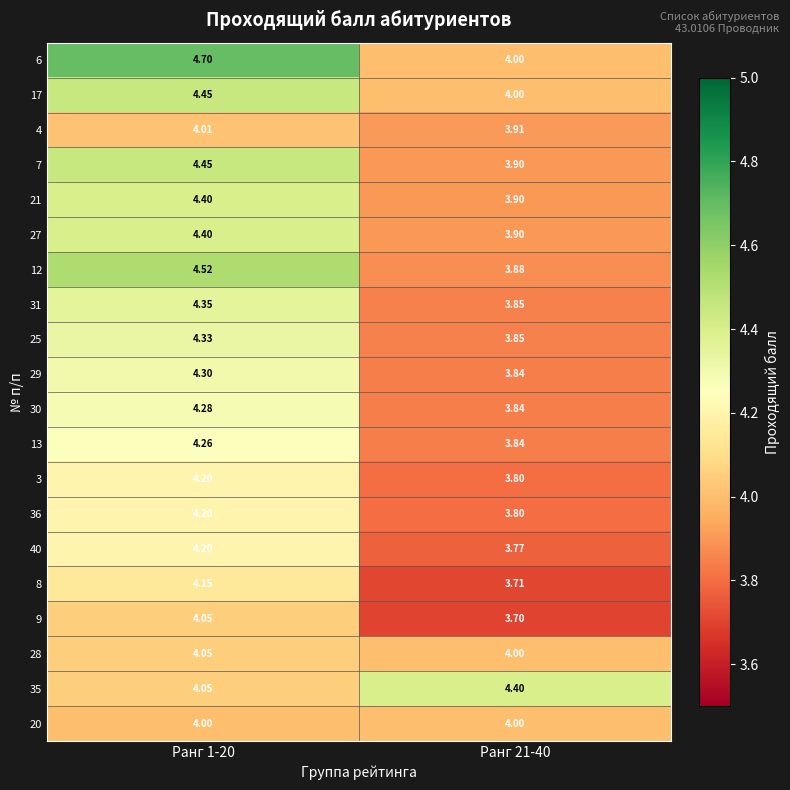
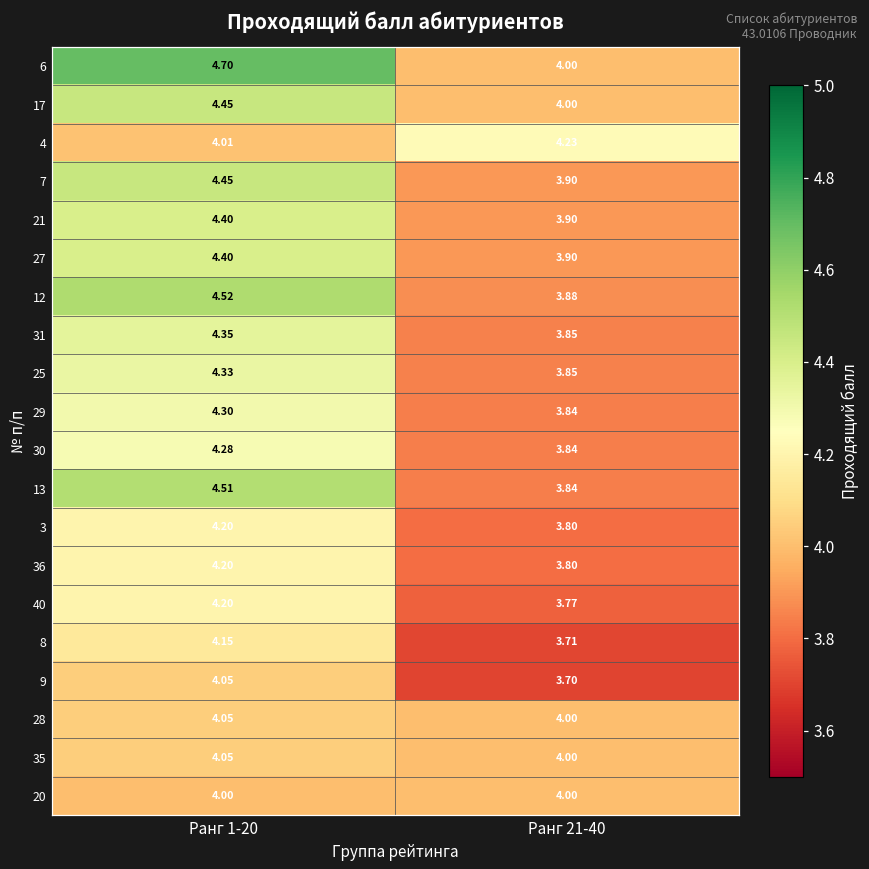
  {
    "6": {
      "Ранг 1-20": 4.70,
      "Ранг 21-40": 4.00
    },
    "17": {
      "Ранг 1-20": 4.45,
      "Ранг 21-40": 4.00
    },
    "4": {
      "Ранг 1-20": 4.01,
-     "Ранг 21-40": 3.91
+     "Ранг 21-40": 4.23
    },
    "7": {
      "Ранг 1-20": 4.45,
      "Ранг 21-40": 3.90
    },
    "21": {
      "Ранг 1-20": 4.40,
      "Ранг 21-40": 3.90
    },
    "27": {
      "Ранг 1-20": 4.40,
      "Ранг 21-40": 3.90
    },
    "12": {
      "Ранг 1-20": 4.52,
      "Ранг 21-40": 3.88
    },
    "31": {
      "Ранг 1-20": 4.35,
      "Ранг 21-40": 3.85
    },
    "25": {
      "Ранг 1-20": 4.33,
      "Ранг 21-40": 3.85
    },
    "29": {
      "Ранг 1-20": 4.30,
      "Ранг 21-40": 3.84
    },
    "30": {
      "Ранг 1-20": 4.28,
      "Ранг 21-40": 3.84
    },
    "13": {
-     "Ранг 1-20": 4.26,
+     "Ранг 1-20": 4.51,
      "Ранг 21-40": 3.84
    },
    "3": {
      "Ранг 1-20": 4.20,
      "Ранг 21-40": 3.80
    },
    "36": {
      "Ранг 1-20": 4.20,
      "Ранг 21-40": 3.80
    },
    "40": {
      "Ранг 1-20": 4.20,
      "Ранг 21-40": 3.77
    },
    "8": {
      "Ранг 1-20": 4.15,
      "Ранг 21-40": 3.71
    },
    "9": {
      "Ранг 1-20": 4.05,
      "Ранг 21-40": 3.70
    },
    "28": {
      "Ранг 1-20": 4.05,
      "Ранг 21-40": 4.00
    },
    "35": {
      "Ранг 1-20": 4.05,
-     "Ранг 21-40": 4.40
+     "Ранг 21-40": 4.00
    },
    "20": {
      "Ранг 1-20": 4.00,
      "Ранг 21-40": 4.00
    }
  }
